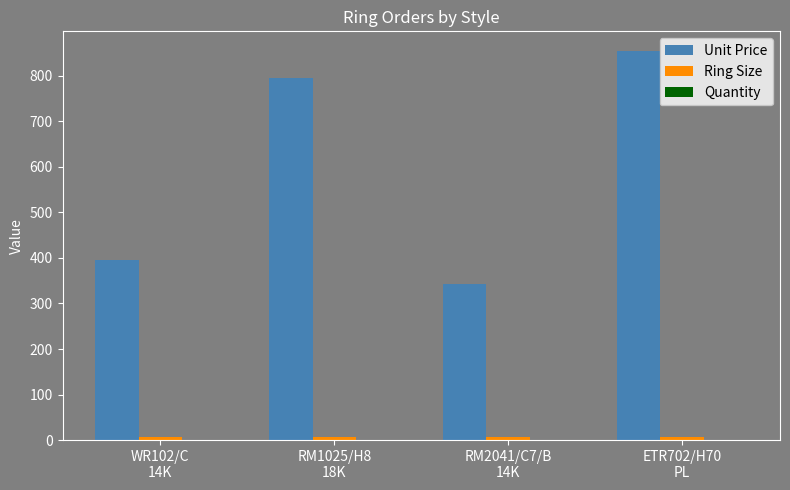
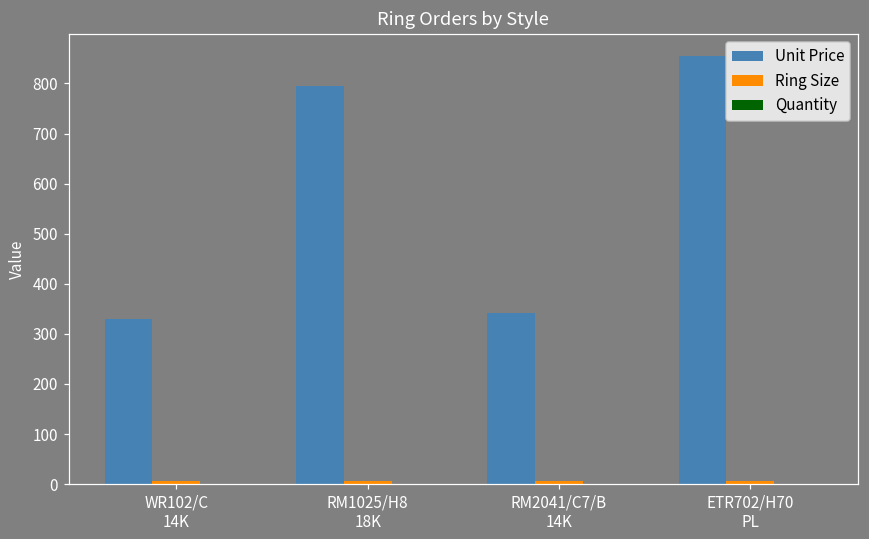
  {
    "Unit Price": {
-     "WR102/C 14K": 400,
+     "WR102/C 14K": 330,
      "RM1025/H8 18K": 800,
      "RM2041/C7/B 14K": 340,
      "ETR702/H70 PL": 860
    },
    "Ring Size": {
      "WR102/C 14K": 10,
      "RM1025/H8 18K": 10,
      "RM2041/C7/B 14K": 10,
      "ETR702/H70 PL": 10
    }
  }
